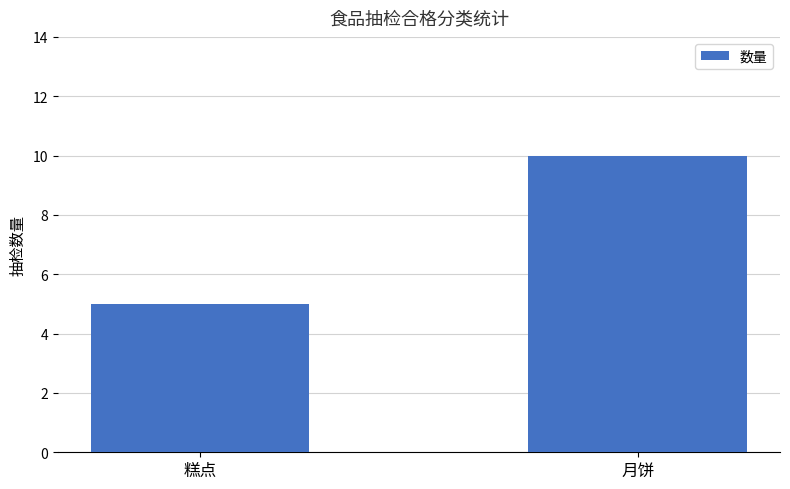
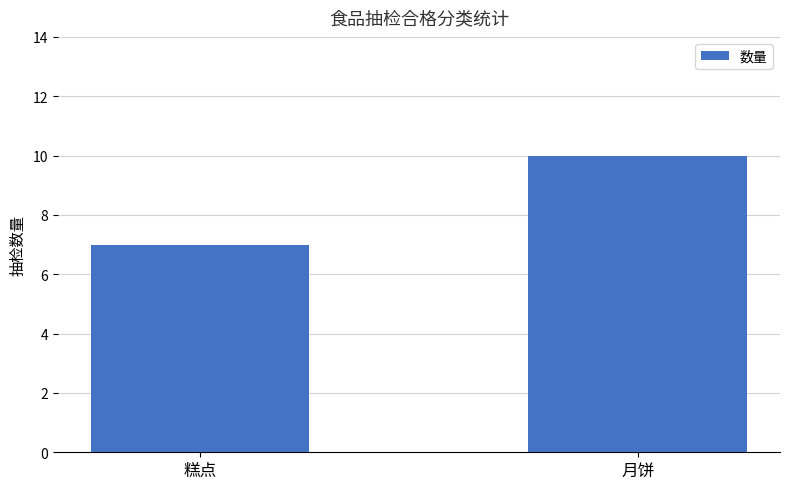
  {
-   "糕点": 5,
+   "糕点": 7,
    "月饼": 10
  }
